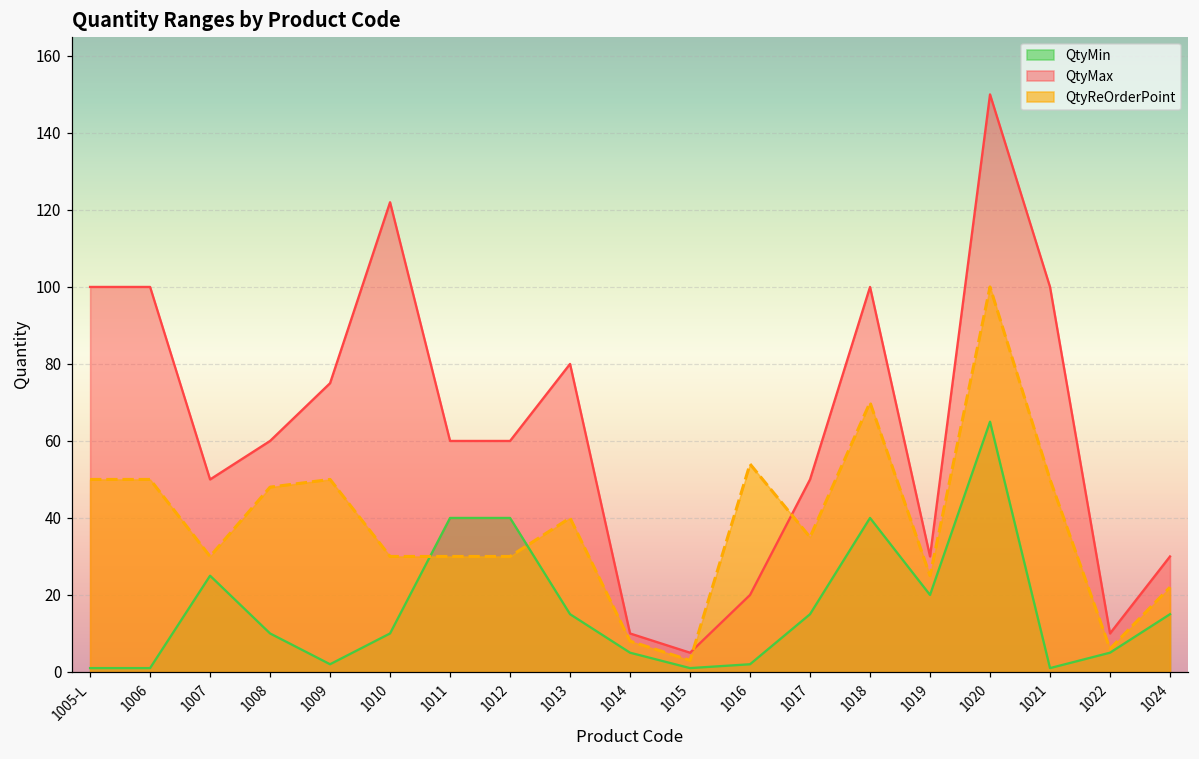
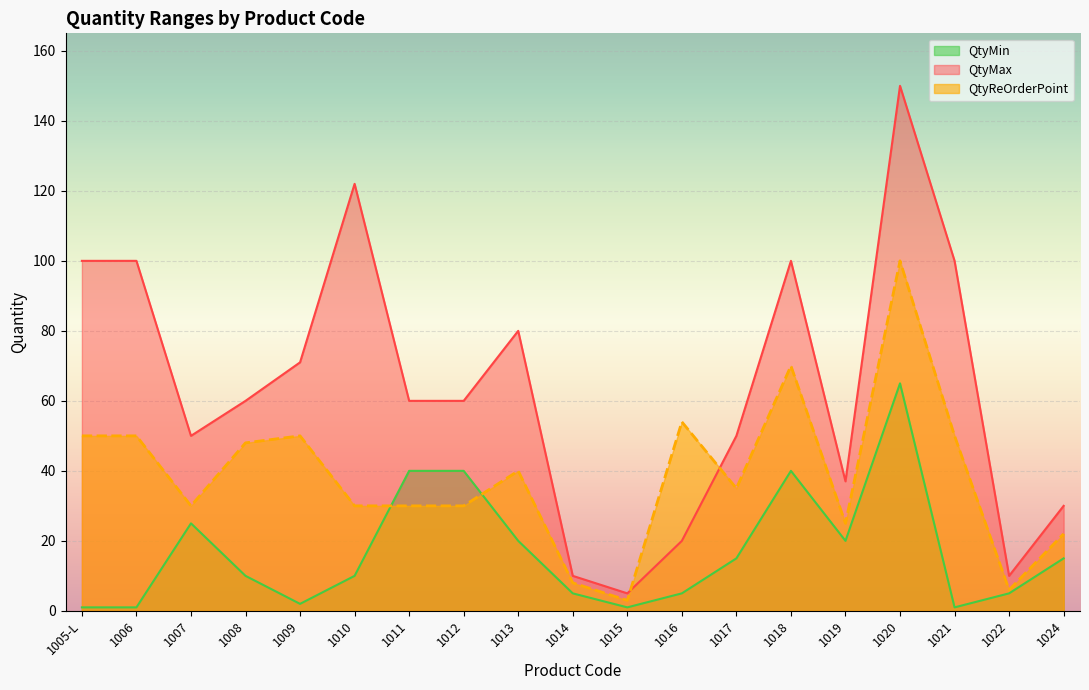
  {
    "QtyMin": {
      "1005-L": 1,
      "1006": 1,
      "1007": 25,
      "1008": 10,
      "1009": 2,
      "1010": 10,
      "1011": 40,
      "1012": 40,
-     "1013": 15,
+     "1013": 20,
      "1014": 5,
      "1015": 1,
-     "1016": 2,
+     "1016": 5,
      "1017": 15,
      "1018": 40,
      "1019": 20,
      "1020": 65,
      "1021": 1,
      "1022": 5,
      "1024": 15
    },
    "QtyMax": {
      "1005-L": 100,
      "1006": 100,
      "1007": 50,
      "1008": 60,
-     "1009": 75,
+     "1009": 71,
      "1010": 122,
      "1011": 60,
      "1012": 60,
      "1013": 80,
      "1014": 10,
      "1015": 5,
      "1016": 20,
      "1017": 50,
      "1018": 100,
-     "1019": 30,
+     "1019": 37,
      "1020": 150,
      "1021": 100,
      "1022": 10,
      "1024": 30
    },
    "QtyReOrderPoint": {
      "1005-L": 50,
      "1006": 50,
      "1007": 30,
      "1008": 48,
      "1009": 50,
      "1010": 30,
      "1011": 30,
      "1012": 30,
      "1013": 40,
      "1014": 8,
      "1015": 3,
      "1016": 54,
      "1017": 35,
      "1018": 70,
      "1019": 25,
      "1020": 100,
      "1021": 50,
      "1022": 6,
      "1024": 22
    }
  }
